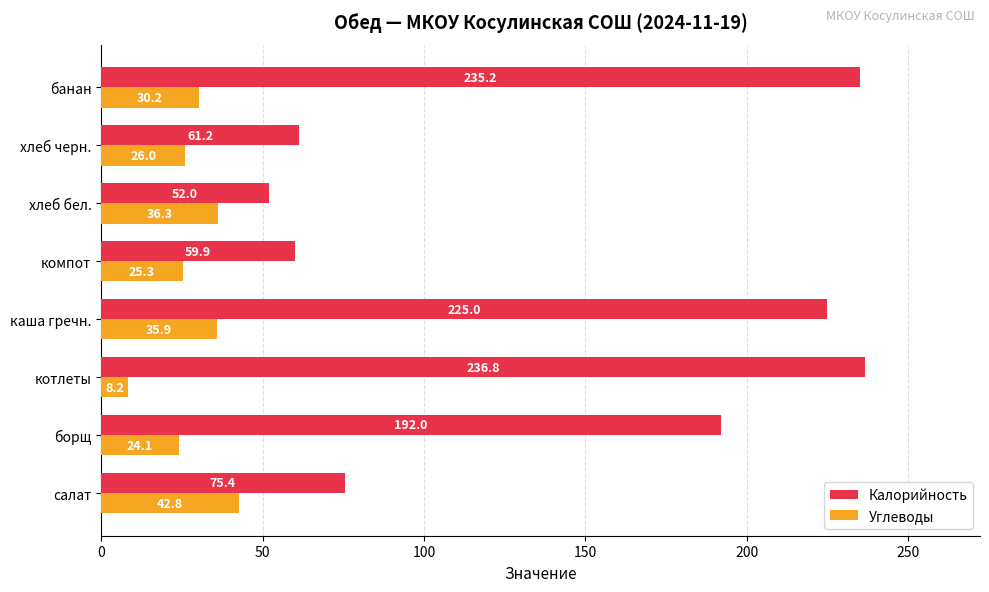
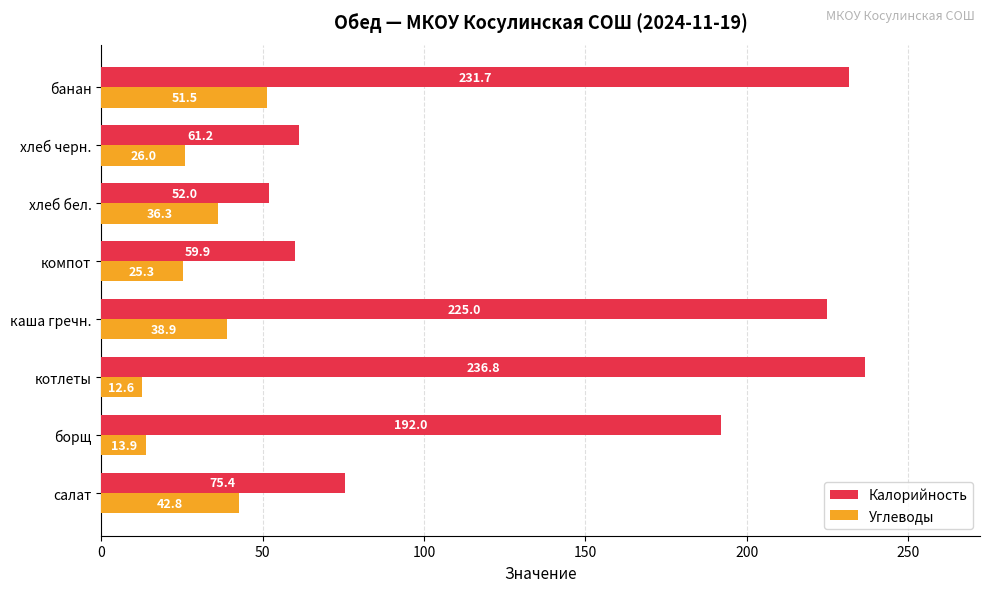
  {
    "Калорийность": {
-     "банан": 235.2,
+     "банан": 231.7,
      "хлеб черн.": 61.2,
      "хлеб бел.": 52.0,
      "компот": 59.9,
      "каша гречн.": 225.0,
      "котлеты": 236.8,
      "борщ": 192.0,
      "салат": 75.4
    },
    "Углеводы": {
-     "банан": 30.2,
+     "банан": 51.5,
      "хлеб черн.": 26.0,
      "хлеб бел.": 36.3,
      "компот": 25.3,
-     "каша гречн.": 35.9,
-     "котлеты": 8.2,
-     "борщ": 24.1,
+     "каша гречн.": 38.9,
+     "котлеты": 12.6,
+     "борщ": 13.9,
      "салат": 42.8
    }
  }
